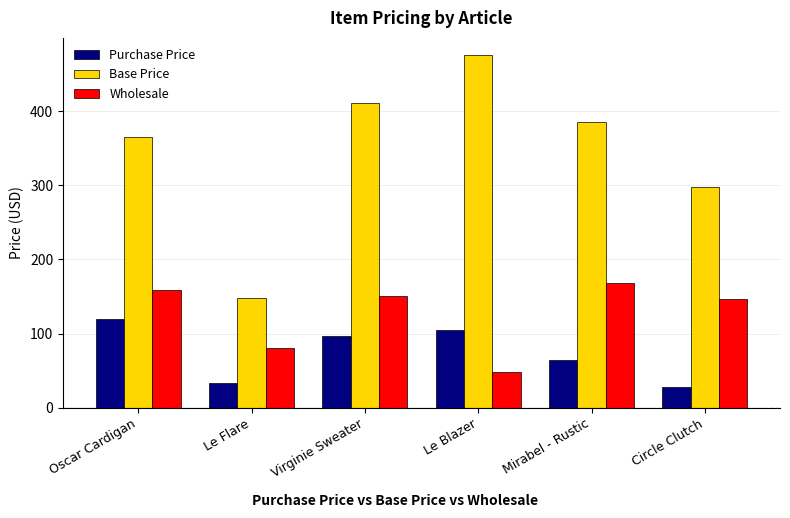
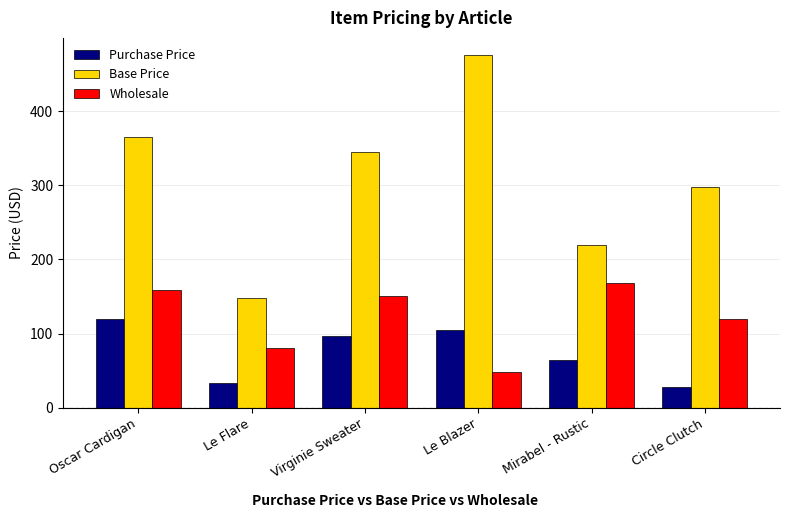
  {
    "Purchase Price": {
      "Oscar Cardigan": 120,
      "Le Flare": 30,
      "Virginie Sweater": 100,
      "Le Blazer": 110,
      "Mirabel - Rustic": 60,
      "Circle Clutch": 30
    },
    "Base Price": {
      "Oscar Cardigan": 370,
      "Le Flare": 150,
-     "Virginie Sweater": 410,
+     "Virginie Sweater": 350,
      "Le Blazer": 480,
-     "Mirabel - Rustic": 390,
+     "Mirabel - Rustic": 220,
      "Circle Clutch": 300
    },
    "Wholesale": {
      "Oscar Cardigan": 160,
      "Le Flare": 80,
      "Virginie Sweater": 150,
      "Le Blazer": 50,
      "Mirabel - Rustic": 170,
-     "Circle Clutch": 150
+     "Circle Clutch": 120
    }
  }
